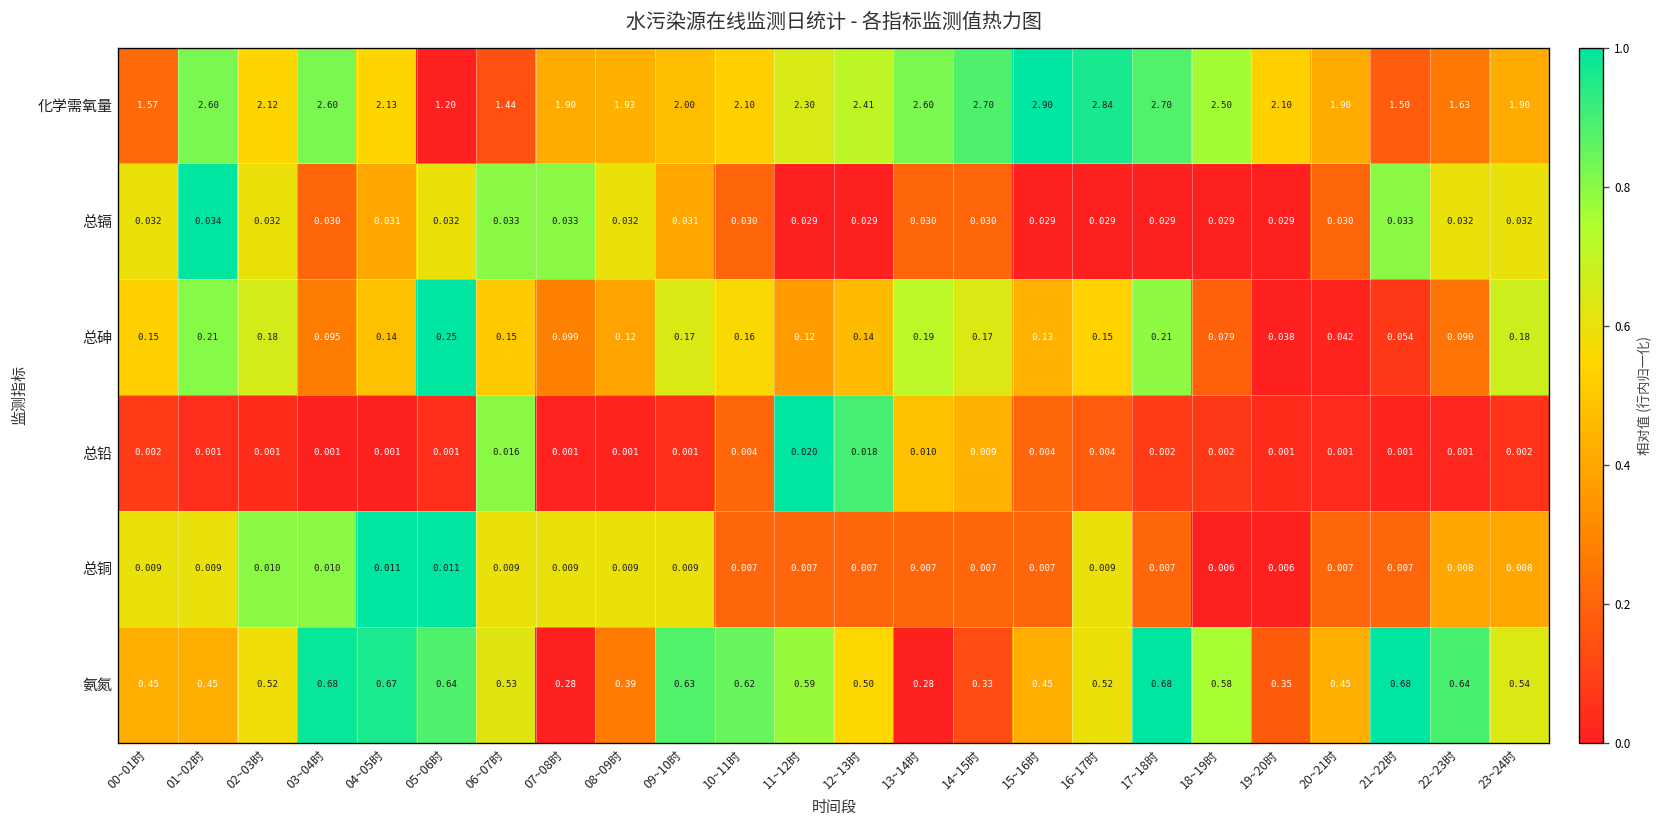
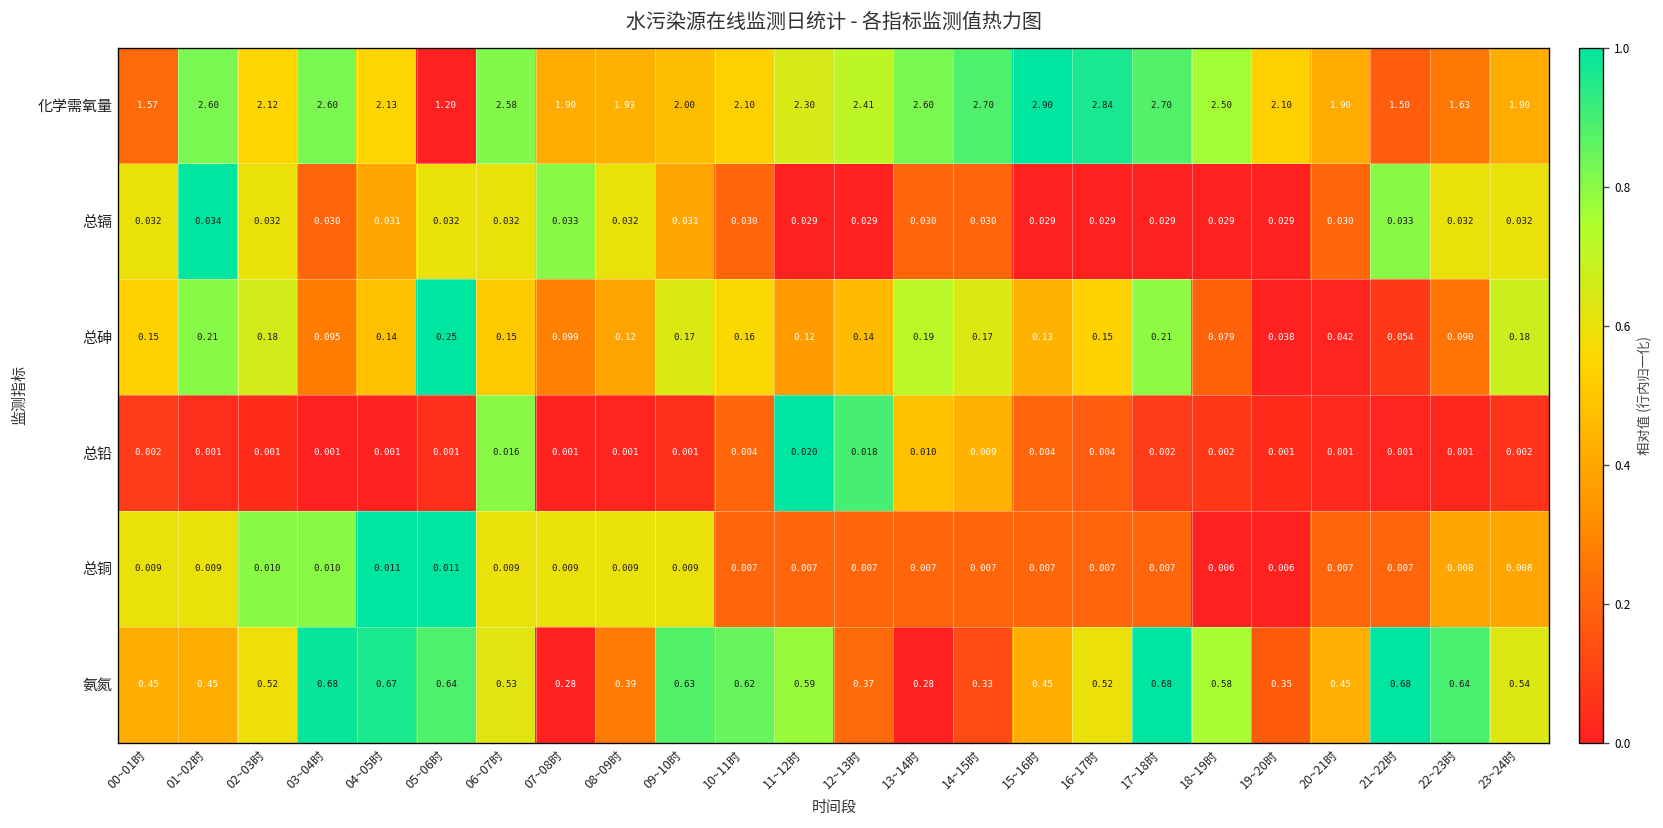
  {
    "化学需氧量": {
      "00~01时": 1.57,
      "01~02时": 2.60,
      "02~03时": 2.12,
      "03~04时": 2.60,
      "04~05时": 2.13,
      "05~06时": 1.20,
-     "06~07时": 1.44,
+     "06~07时": 2.58,
      "07~08时": 1.90,
      "08~09时": 1.93,
      "09~10时": 2.00,
      "10~11时": 2.10,
      "11~12时": 2.30,
      "12~13时": 2.41,
      "13~14时": 2.60,
      "14~15时": 2.70,
      "15~16时": 2.90,
      "16~17时": 2.84,
      "17~18时": 2.70,
      "18~19时": 2.50,
      "19~20时": 2.10,
      "20~21时": 1.90,
      "21~22时": 1.50,
      "22~23时": 1.63,
      "23~24时": 1.90
    },
    "总镉": {
      "00~01时": 0.032,
      "01~02时": 0.034,
      "02~03时": 0.032,
      "03~04时": 0.030,
      "04~05时": 0.031,
      "05~06时": 0.032,
-     "06~07时": 0.033,
+     "06~07时": 0.032,
      "07~08时": 0.033,
      "08~09时": 0.032,
      "09~10时": 0.031,
      "10~11时": 0.030,
      "11~12时": 0.029,
      "12~13时": 0.029,
      "13~14时": 0.030,
      "14~15时": 0.030,
      "15~16时": 0.029,
      "16~17时": 0.029,
      "17~18时": 0.029,
      "18~19时": 0.029,
      "19~20时": 0.029,
      "20~21时": 0.030,
      "21~22时": 0.033,
      "22~23时": 0.032,
      "23~24时": 0.032
    },
    "总砷": {
      "00~01时": 0.15,
      "01~02时": 0.21,
      "02~03时": 0.18,
      "03~04时": 0.095,
      "04~05时": 0.14,
      "05~06时": 0.25,
      "06~07时": 0.15,
      "07~08时": 0.099,
      "08~09时": 0.12,
      "09~10时": 0.17,
      "10~11时": 0.16,
      "11~12时": 0.12,
      "12~13时": 0.14,
      "13~14时": 0.19,
      "14~15时": 0.17,
      "15~16时": 0.13,
      "16~17时": 0.15,
      "17~18时": 0.21,
      "18~19时": 0.079,
      "19~20时": 0.038,
      "20~21时": 0.042,
      "21~22时": 0.054,
      "22~23时": 0.090,
      "23~24时": 0.18
    },
    "总铅": {
      "00~01时": 0.002,
      "01~02时": 0.001,
      "02~03时": 0.001,
      "03~04时": 0.001,
      "04~05时": 0.001,
      "05~06时": 0.001,
      "06~07时": 0.016,
      "07~08时": 0.001,
      "08~09时": 0.001,
      "09~10时": 0.001,
      "10~11时": 0.004,
      "11~12时": 0.020,
      "12~13时": 0.018,
      "13~14时": 0.010,
      "14~15时": 0.009,
      "15~16时": 0.004,
      "16~17时": 0.004,
      "17~18时": 0.002,
      "18~19时": 0.002,
      "19~20时": 0.001,
      "20~21时": 0.001,
      "21~22时": 0.001,
      "22~23时": 0.001,
      "23~24时": 0.002
    },
    "总铜": {
      "00~01时": 0.009,
      "01~02时": 0.009,
      "02~03时": 0.010,
      "03~04时": 0.010,
      "04~05时": 0.011,
      "05~06时": 0.011,
      "06~07时": 0.009,
      "07~08时": 0.009,
      "08~09时": 0.009,
      "09~10时": 0.009,
      "10~11时": 0.007,
      "11~12时": 0.007,
      "12~13时": 0.007,
      "13~14时": 0.007,
      "14~15时": 0.007,
      "15~16时": 0.007,
-     "16~17时": 0.009,
+     "16~17时": 0.007,
      "17~18时": 0.007,
      "18~19时": 0.006,
      "19~20时": 0.006,
      "20~21时": 0.007,
      "21~22时": 0.007,
      "22~23时": 0.008,
      "23~24时": 0.008
    },
    "氨氮": {
      "00~01时": 0.45,
      "01~02时": 0.45,
      "02~03时": 0.52,
      "03~04时": 0.68,
      "04~05时": 0.67,
      "05~06时": 0.64,
      "06~07时": 0.53,
      "07~08时": 0.28,
      "08~09时": 0.39,
      "09~10时": 0.63,
      "10~11时": 0.62,
      "11~12时": 0.59,
-     "12~13时": 0.50,
+     "12~13时": 0.37,
      "13~14时": 0.28,
      "14~15时": 0.33,
      "15~16时": 0.45,
      "16~17时": 0.52,
      "17~18时": 0.68,
      "18~19时": 0.58,
      "19~20时": 0.35,
      "20~21时": 0.45,
      "21~22时": 0.68,
      "22~23时": 0.64,
      "23~24时": 0.54
    }
  }
